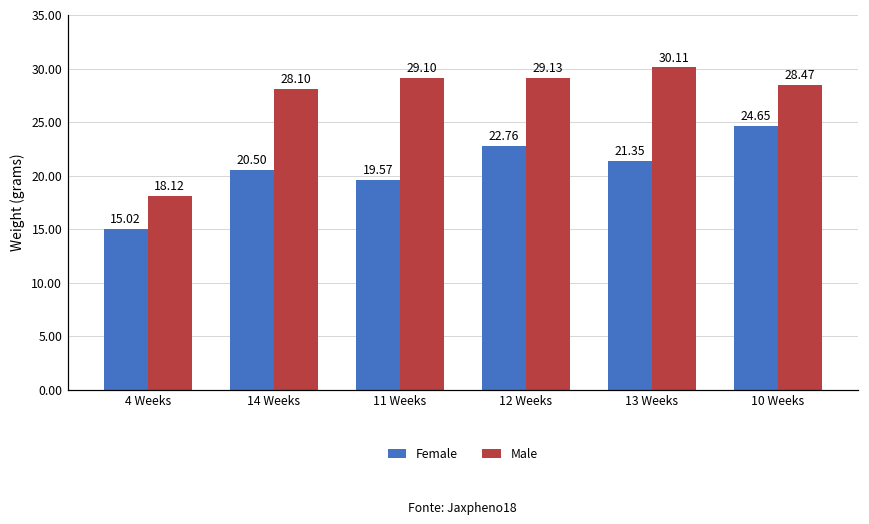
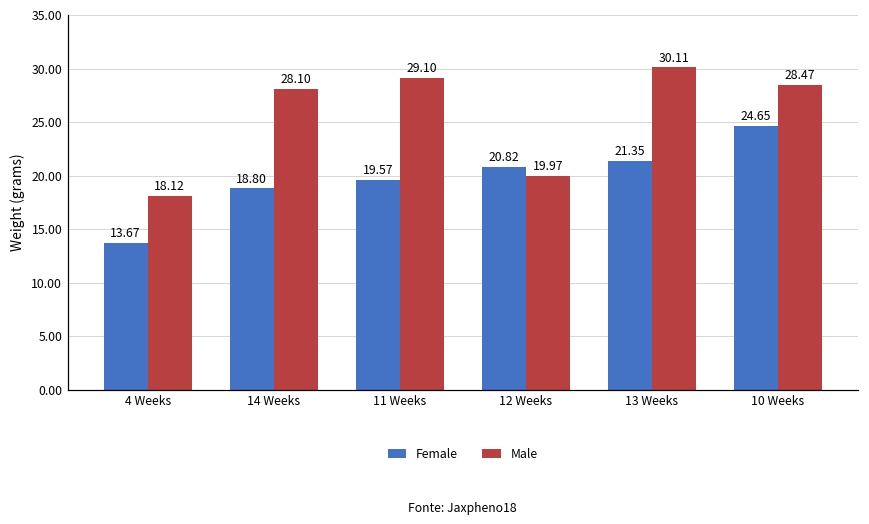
  {
    "Female": {
-     "4 Weeks": 15.02,
-     "14 Weeks": 20.50,
+     "4 Weeks": 13.67,
+     "14 Weeks": 18.80,
      "11 Weeks": 19.57,
-     "12 Weeks": 22.76,
+     "12 Weeks": 20.82,
      "13 Weeks": 21.35,
      "10 Weeks": 24.65
    },
    "Male": {
      "4 Weeks": 18.12,
      "14 Weeks": 28.10,
      "11 Weeks": 29.10,
-     "12 Weeks": 29.13,
+     "12 Weeks": 19.97,
      "13 Weeks": 30.11,
      "10 Weeks": 28.47
    }
  }
